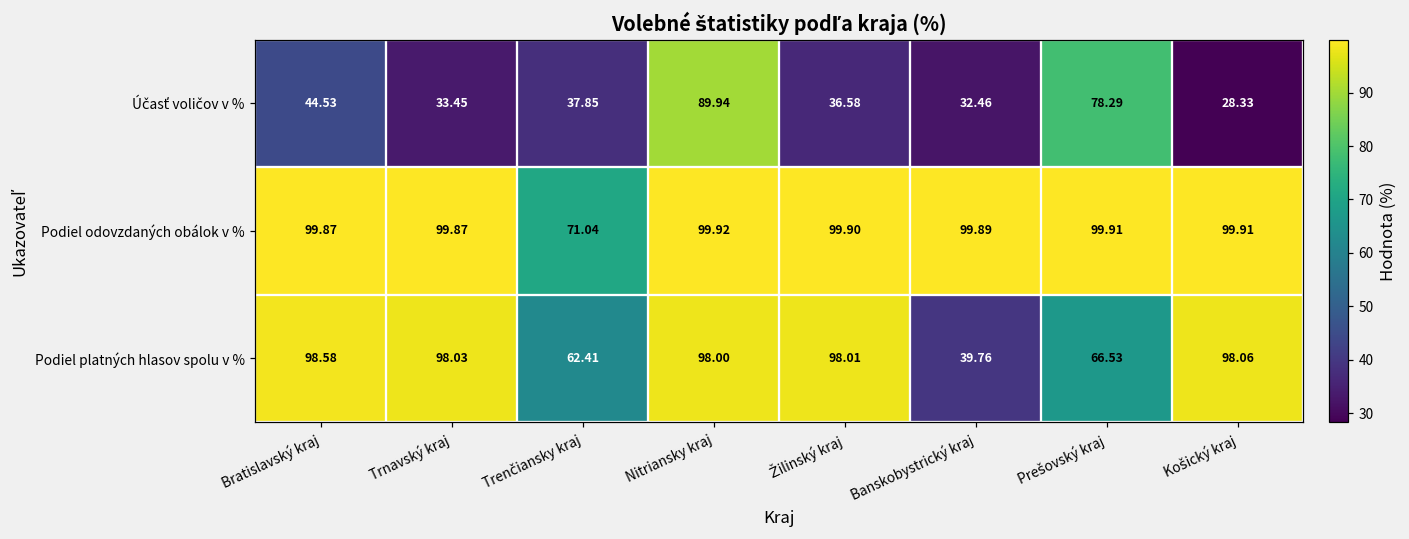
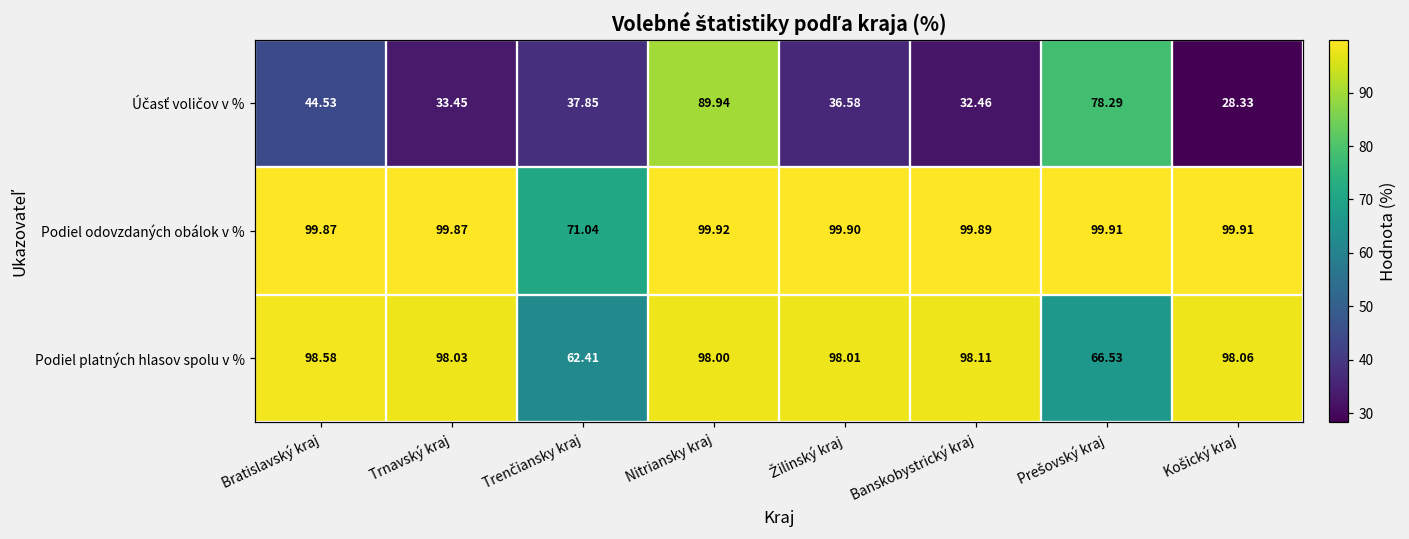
  {
    "Účasť voličov v %": {
      "Bratislavský kraj": 44.53,
      "Trnavský kraj": 33.45,
      "Trenčiansky kraj": 37.85,
      "Nitriansky kraj": 89.94,
      "Žilinský kraj": 36.58,
      "Banskobystrický kraj": 32.46,
      "Prešovský kraj": 78.29,
      "Košický kraj": 28.33
    },
    "Podiel odovzdaných obálok v %": {
      "Bratislavský kraj": 99.87,
      "Trnavský kraj": 99.87,
      "Trenčiansky kraj": 71.04,
      "Nitriansky kraj": 99.92,
      "Žilinský kraj": 99.90,
      "Banskobystrický kraj": 99.89,
      "Prešovský kraj": 99.91,
      "Košický kraj": 99.91
    },
    "Podiel platných hlasov spolu v %": {
      "Bratislavský kraj": 98.58,
      "Trnavský kraj": 98.03,
      "Trenčiansky kraj": 62.41,
      "Nitriansky kraj": 98.00,
      "Žilinský kraj": 98.01,
-     "Banskobystrický kraj": 39.76,
+     "Banskobystrický kraj": 98.11,
      "Prešovský kraj": 66.53,
      "Košický kraj": 98.06
    }
  }
